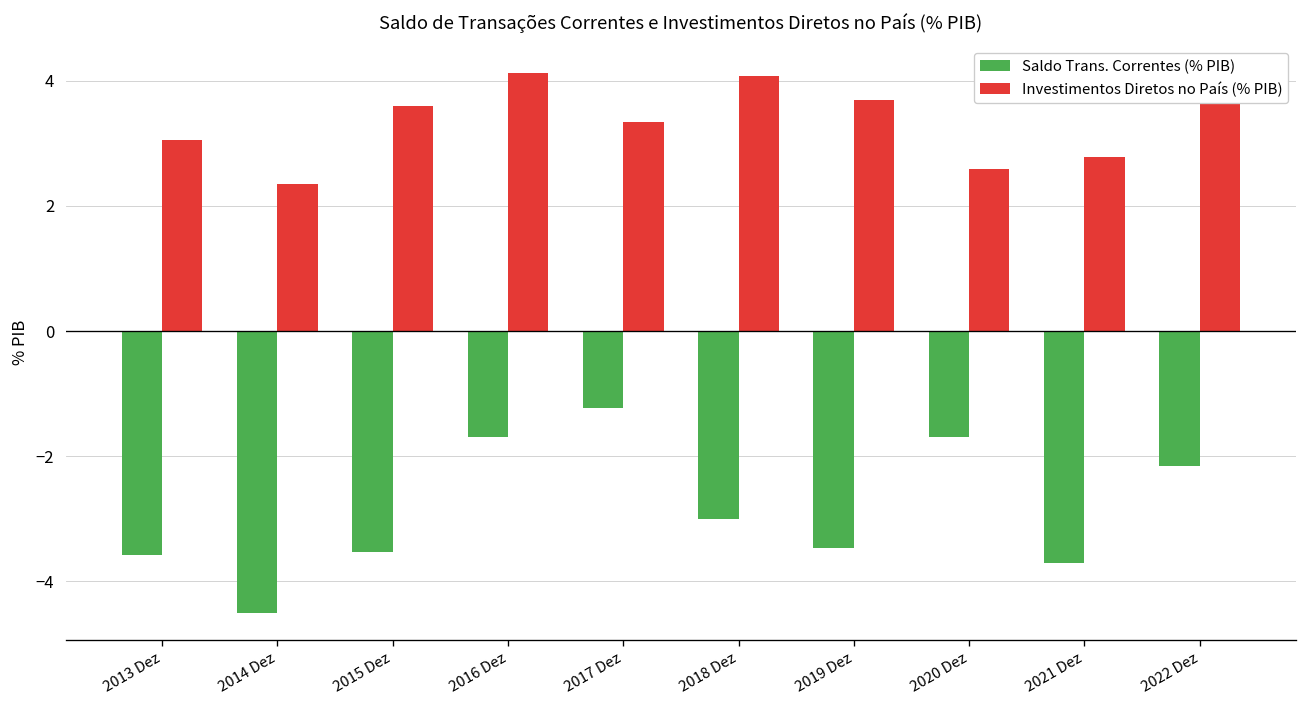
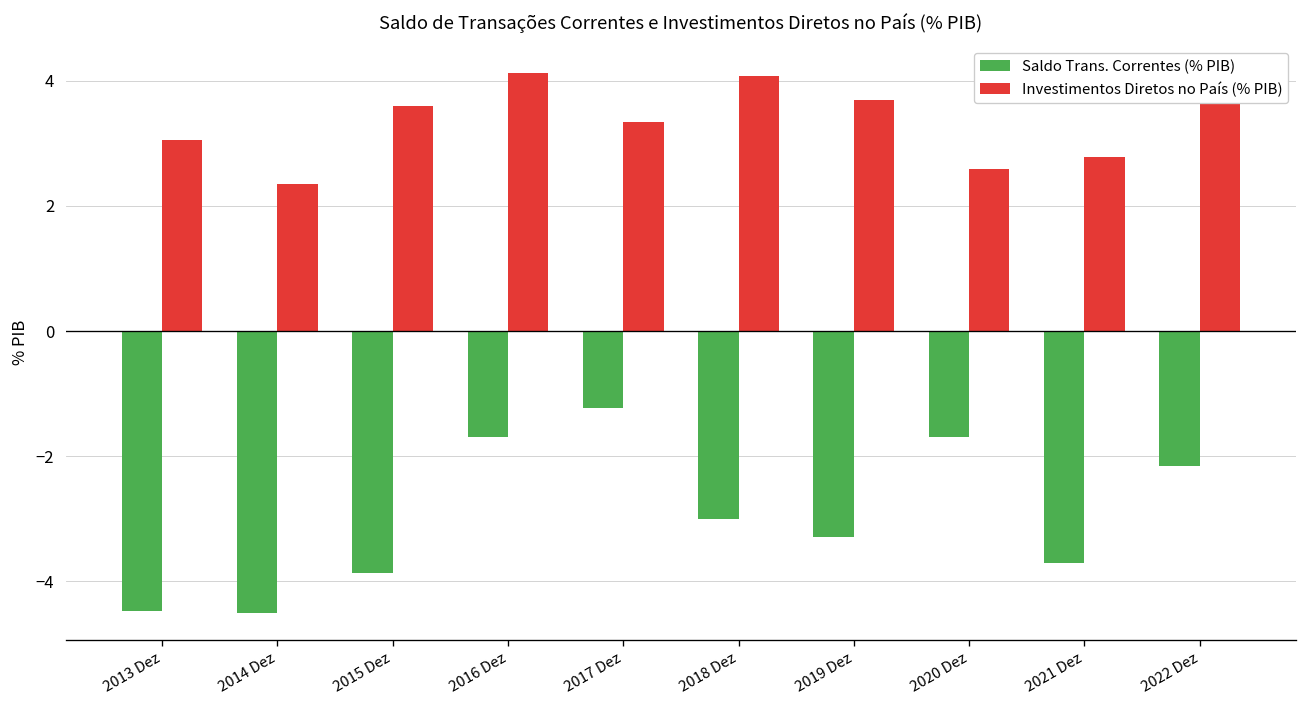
  {
    "Saldo Trans. Correntes (% PIB)": {
-     "2013 Dez": -3.6,
+     "2013 Dez": -4.5,
      "2014 Dez": -4.5,
-     "2015 Dez": -3.5,
+     "2015 Dez": -3.9,
      "2016 Dez": -1.7,
      "2017 Dez": -1.2,
      "2018 Dez": -3.0,
-     "2019 Dez": -3.5,
+     "2019 Dez": -3.3,
      "2020 Dez": -1.7,
      "2021 Dez": -3.7,
      "2022 Dez": -2.2
    },
    "Investimentos Diretos no País (% PIB)": {
      "2013 Dez": 3.0,
      "2014 Dez": 2.4,
      "2015 Dez": 3.6,
      "2016 Dez": 4.1,
      "2017 Dez": 3.3,
      "2018 Dez": 4.1,
      "2019 Dez": 3.7,
      "2020 Dez": 2.6,
      "2021 Dez": 2.8
    }
  }
